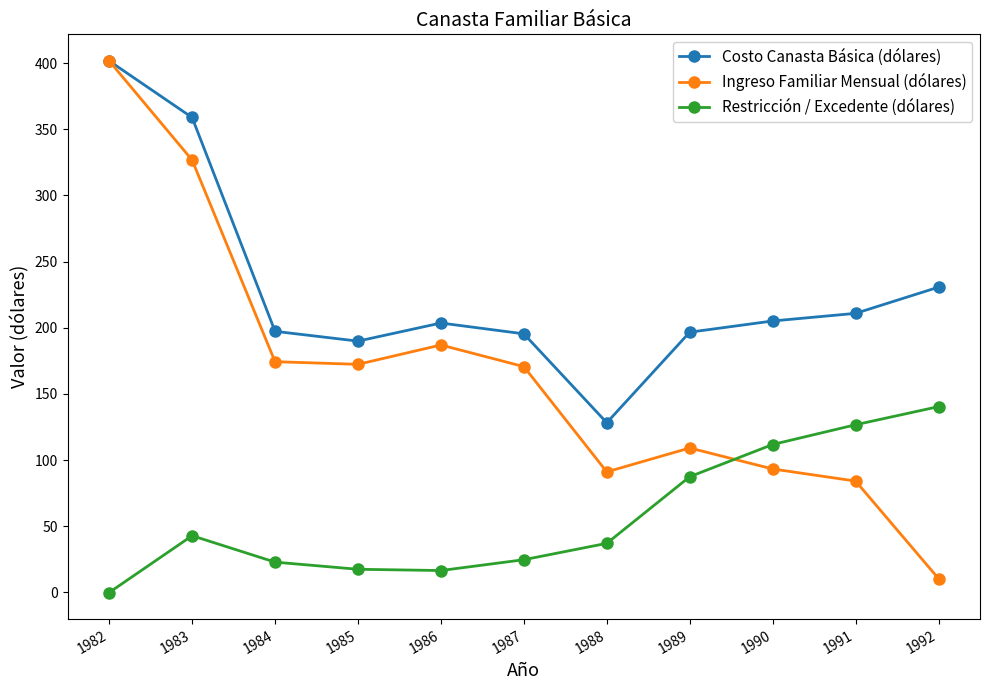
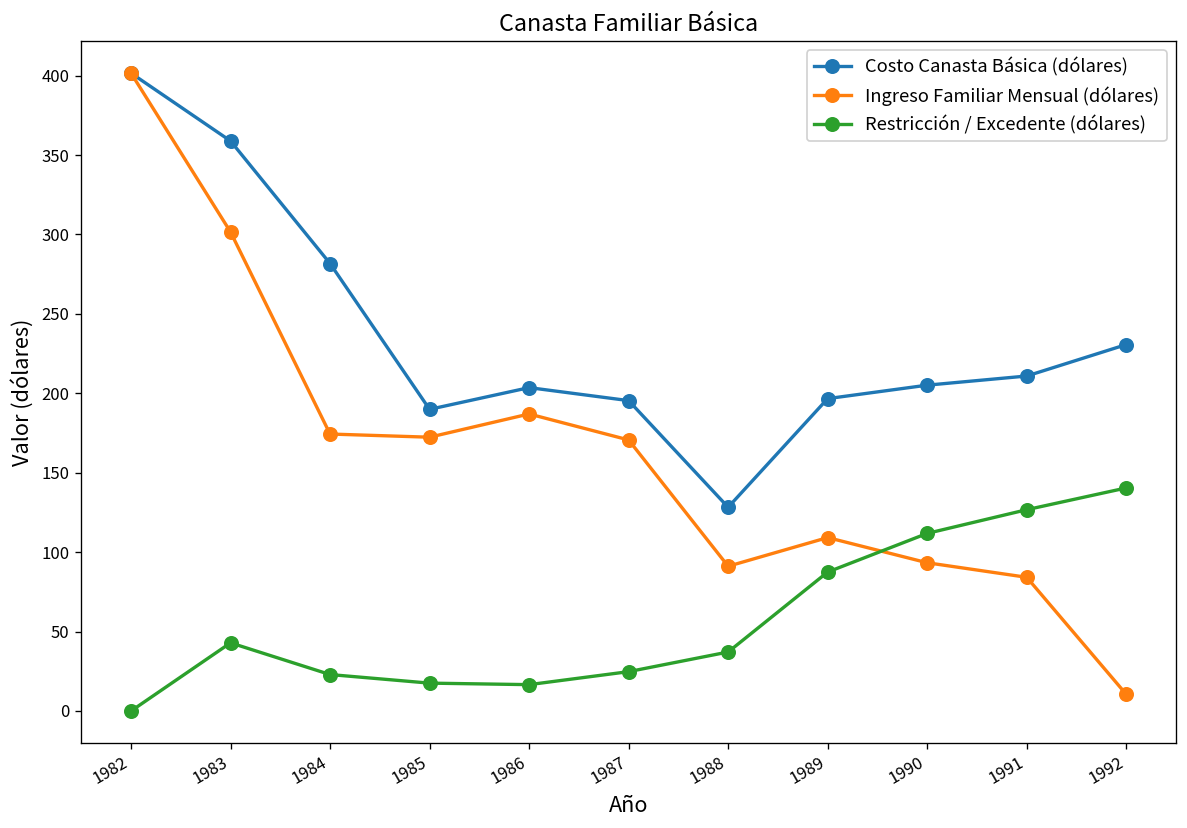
  {
    "Costo Canasta Básica (dólares)": {
      "1983": 359,
-     "1984": 197,
+     "1984": 282,
      "1985": 190,
      "1986": 204,
      "1987": 195,
      "1988": 128,
      "1989": 197,
      "1990": 205,
      "1991": 211,
      "1992": 231
    },
    "Ingreso Familiar Mensual (dólares)": {
-     "1983": 327,
+     "1983": 302,
      "1984": 174,
      "1985": 172,
      "1986": 187,
      "1987": 171,
      "1988": 91,
      "1989": 109,
      "1990": 93,
      "1991": 84,
      "1992": 11
    },
    "Restricción / Excedente (dólares)": {
      "1982": 0,
      "1983": 43,
      "1984": 23,
      "1985": 18,
      "1986": 17,
      "1987": 25,
      "1988": 37,
      "1989": 87,
      "1990": 112,
      "1991": 127,
      "1992": 140
    }
  }
